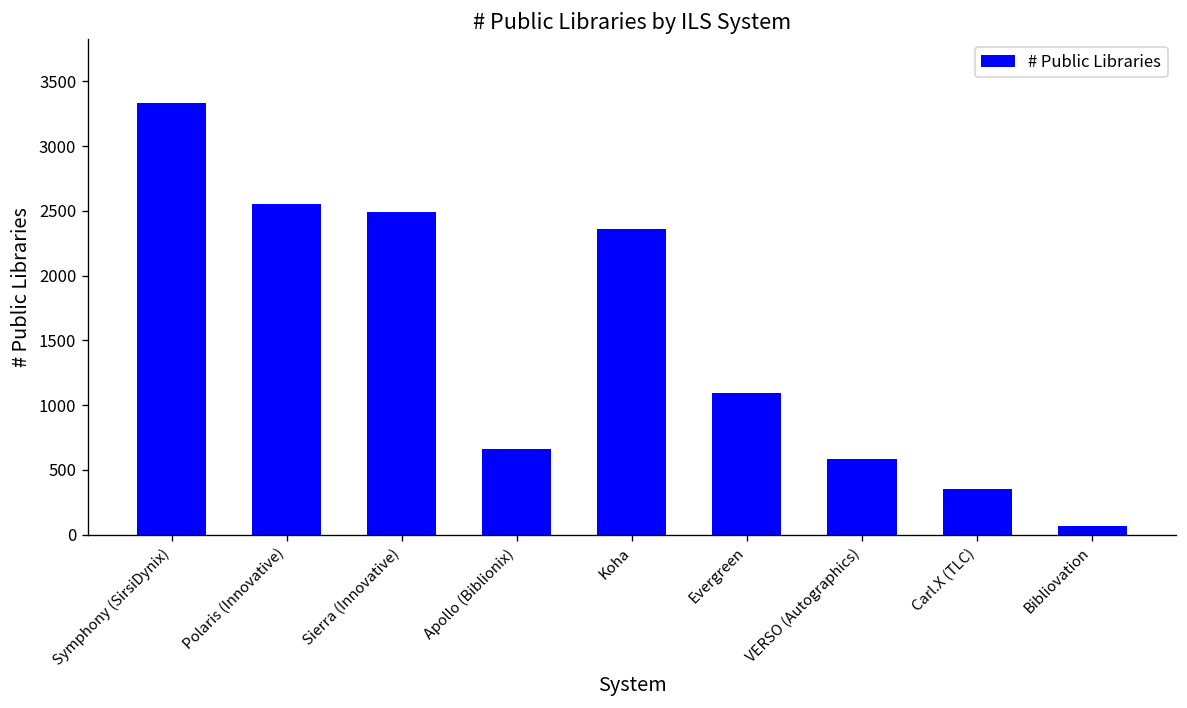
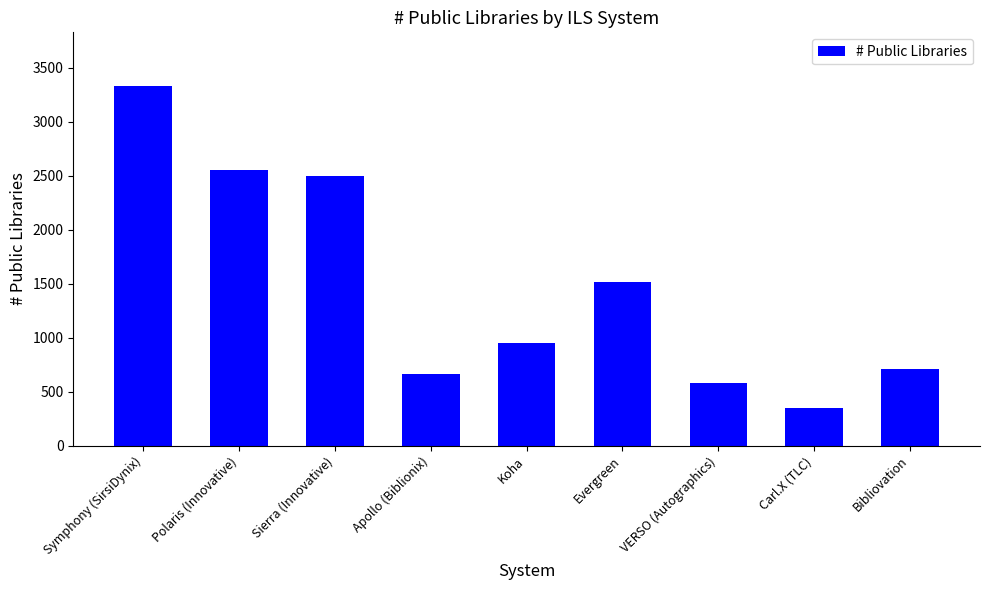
  {
    "Symphony (SirsiDynix)": 3330,
    "Polaris (Innovative)": 2560,
    "Sierra (Innovative)": 2490,
    "Apollo (Biblionix)": 660,
-   "Koha": 2360,
-   "Evergreen": 1090,
+   "Koha": 960,
+   "Evergreen": 1510,
    "VERSO (Autographics)": 580,
    "Carl.X (TLC)": 350,
-   "Bibliovation": 70
+   "Bibliovation": 710
  }
